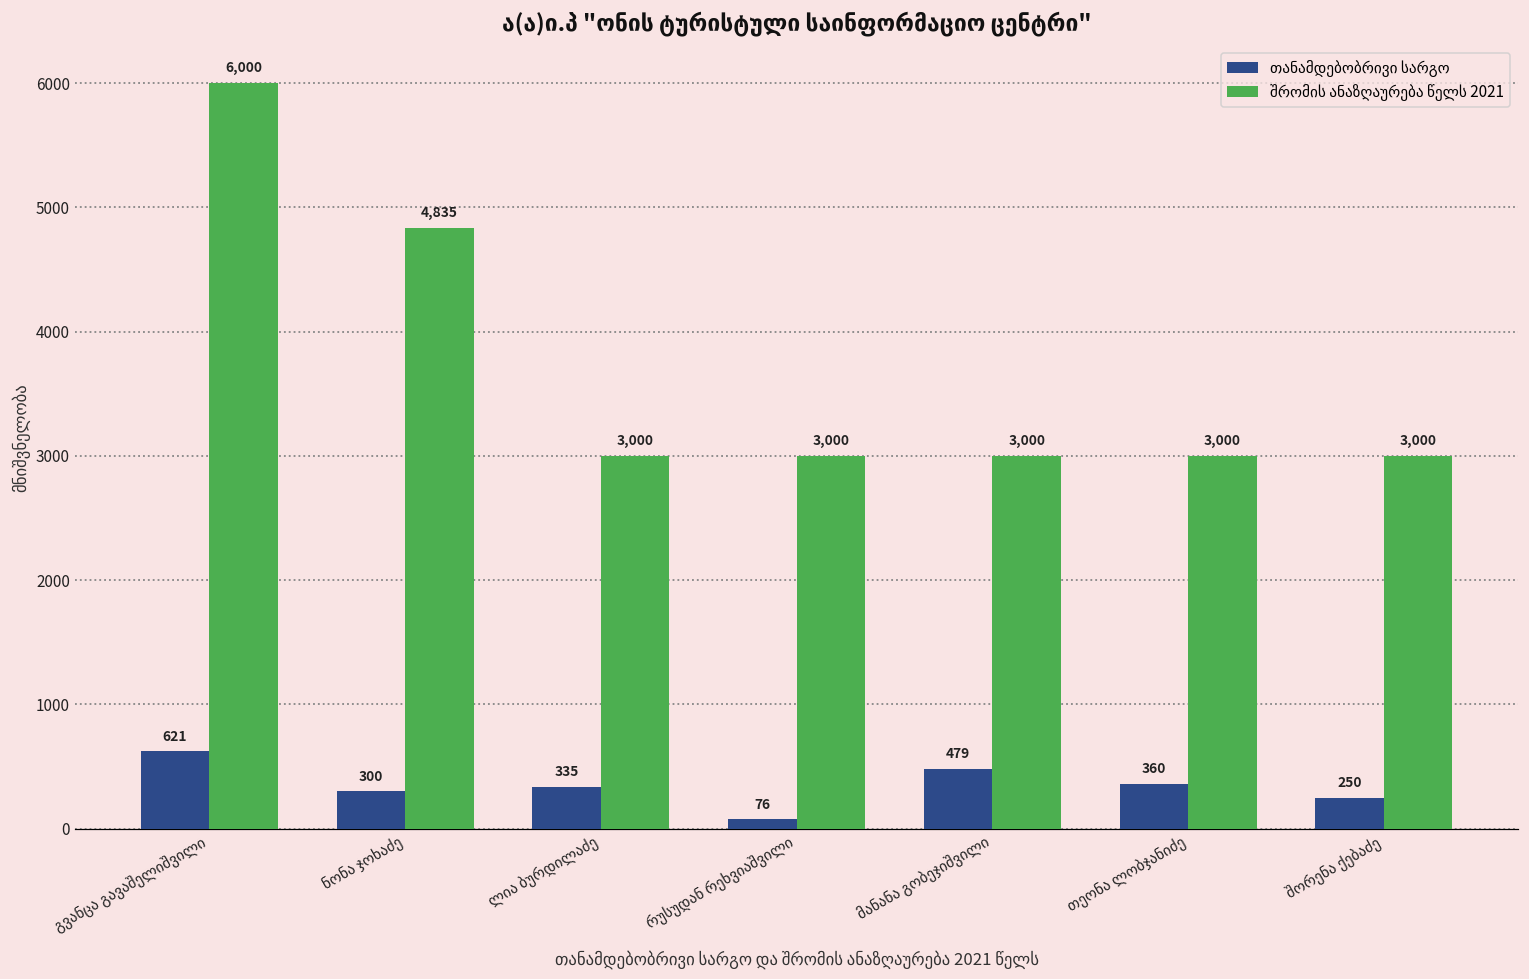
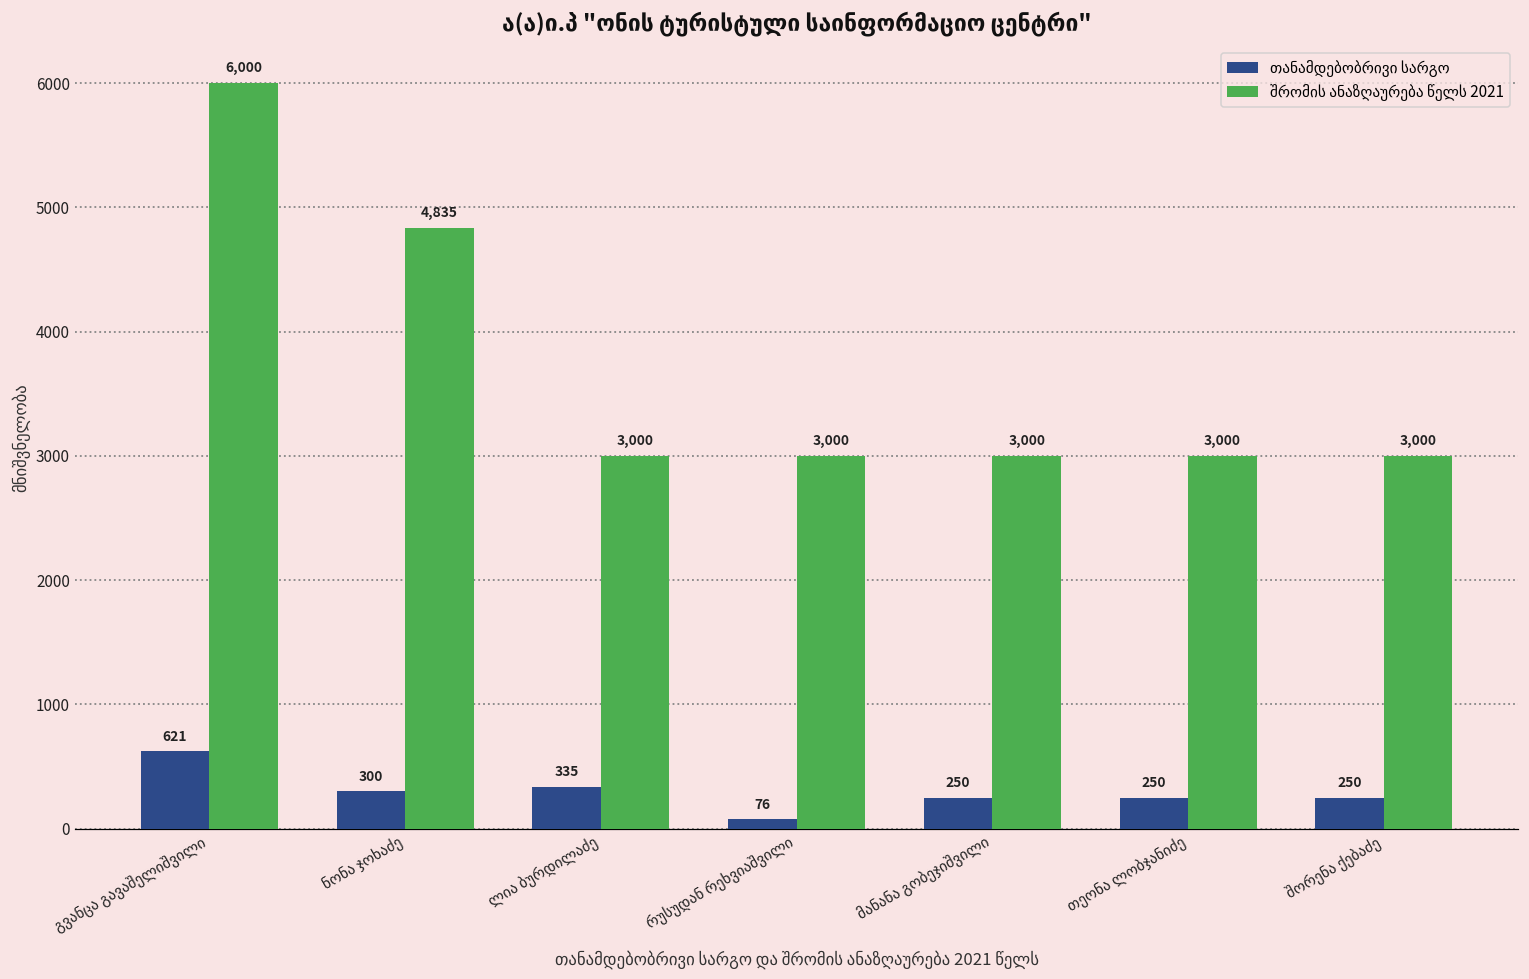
  {
    "თანამდებობრივი სარგო": {
      "გვანცა გავაშელიშვილი": "621",
      "ნონა ჯოხაძე": "300",
      "ლია ბურდილაძე": "335",
      "რუსუდან რეხვიაშვილი": "76",
-     "მანანა გობეჯიშვილი": "479",
-     "თეონა ლობჯანიძე": "360",
+     "მანანა გობეჯიშვილი": "250",
+     "თეონა ლობჯანიძე": "250",
      "შორენა ქებაძე": "250"
    },
    "შრომის ანაზღაურება წელს 2021": {
      "გვანცა გავაშელიშვილი": "6,000",
      "ნონა ჯოხაძე": "4,835",
      "ლია ბურდილაძე": "3,000",
      "რუსუდან რეხვიაშვილი": "3,000",
      "მანანა გობეჯიშვილი": "3,000",
      "თეონა ლობჯანიძე": "3,000",
      "შორენა ქებაძე": "3,000"
    }
  }
